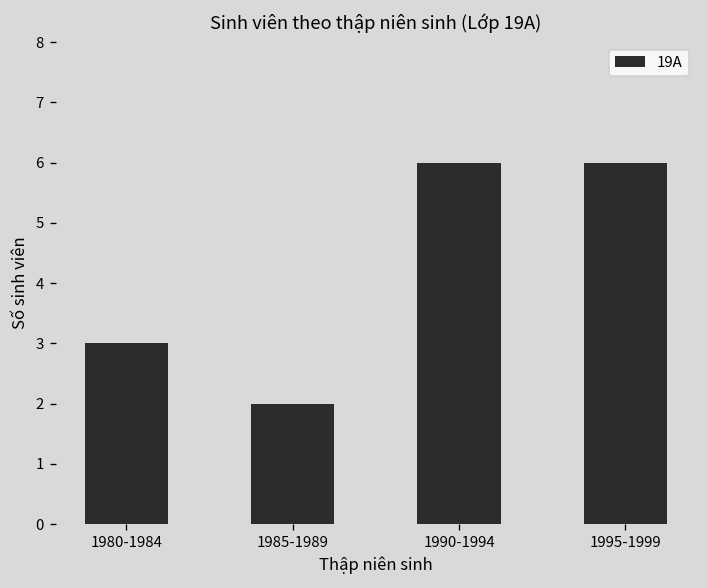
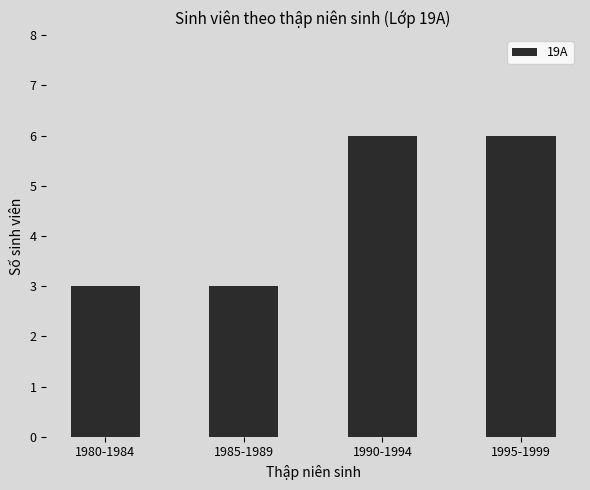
  {
    "1980-1984": 3,
-   "1985-1989": 2,
+   "1985-1989": 3,
    "1990-1994": 6,
    "1995-1999": 6
  }
